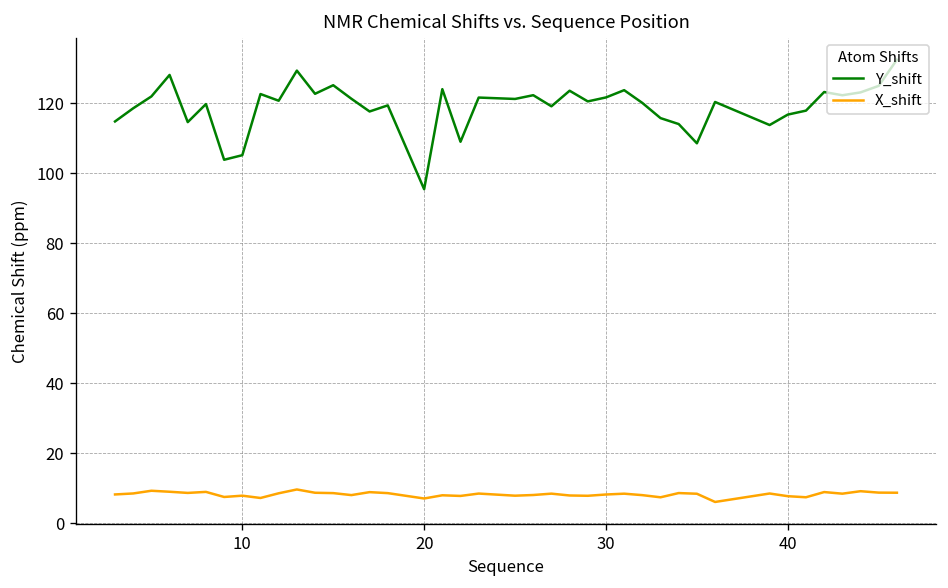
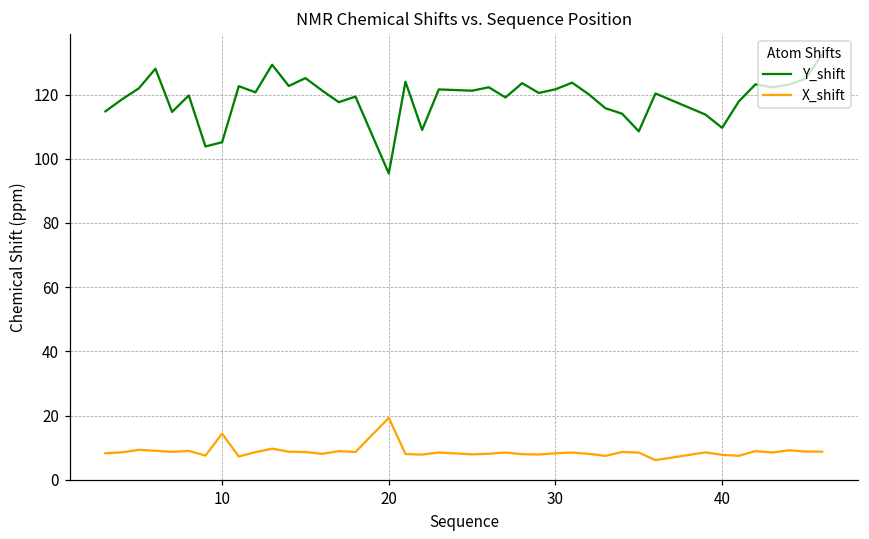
  {
    "Y_shift": {
      "10": 105,
      "20": 95,
      "30": 122,
-     "40": 117
+     "40": 110
    },
    "X_shift": {
-     "10": 8,
-     "20": 7,
+     "10": 14,
+     "20": 19,
      "30": 8,
      "40": 8
    }
  }
